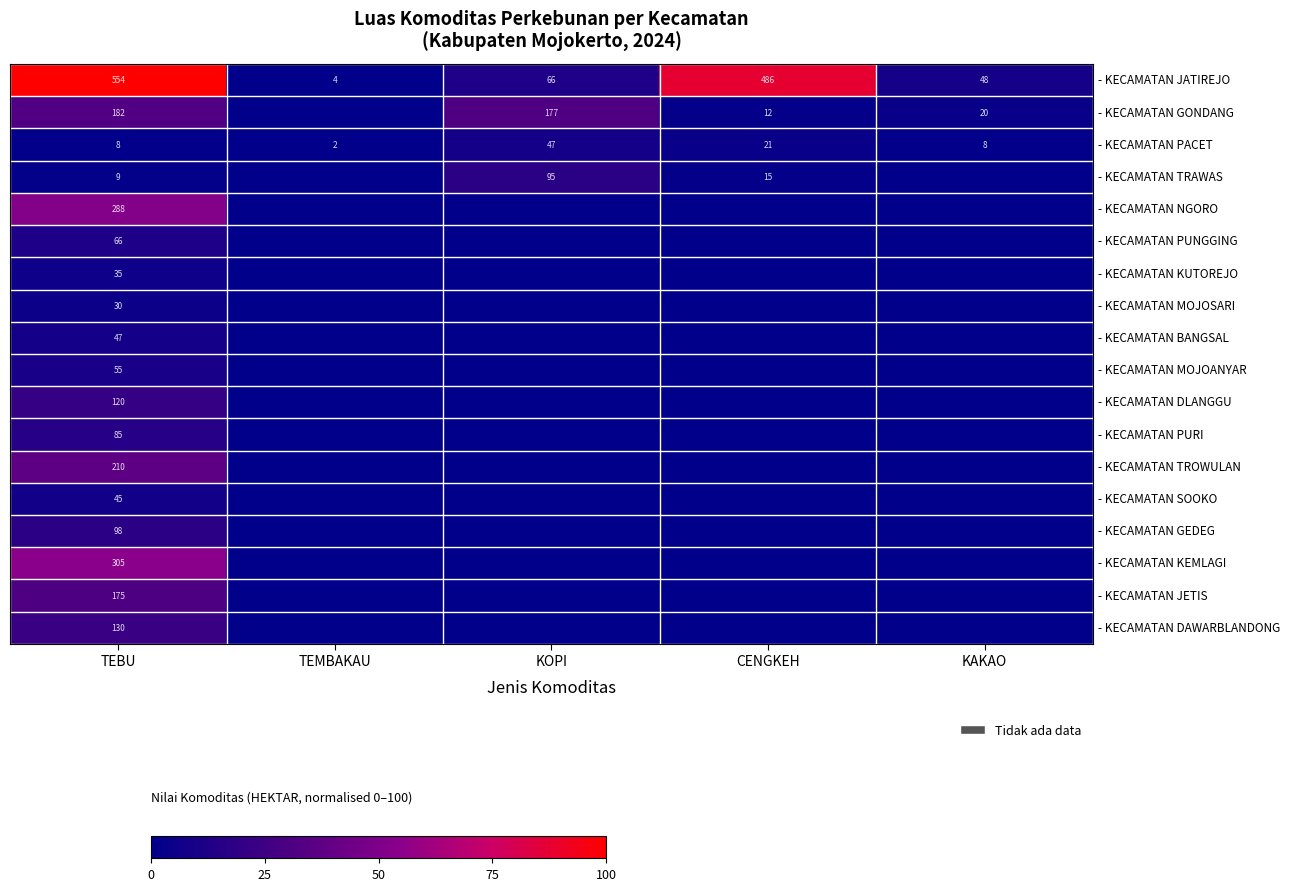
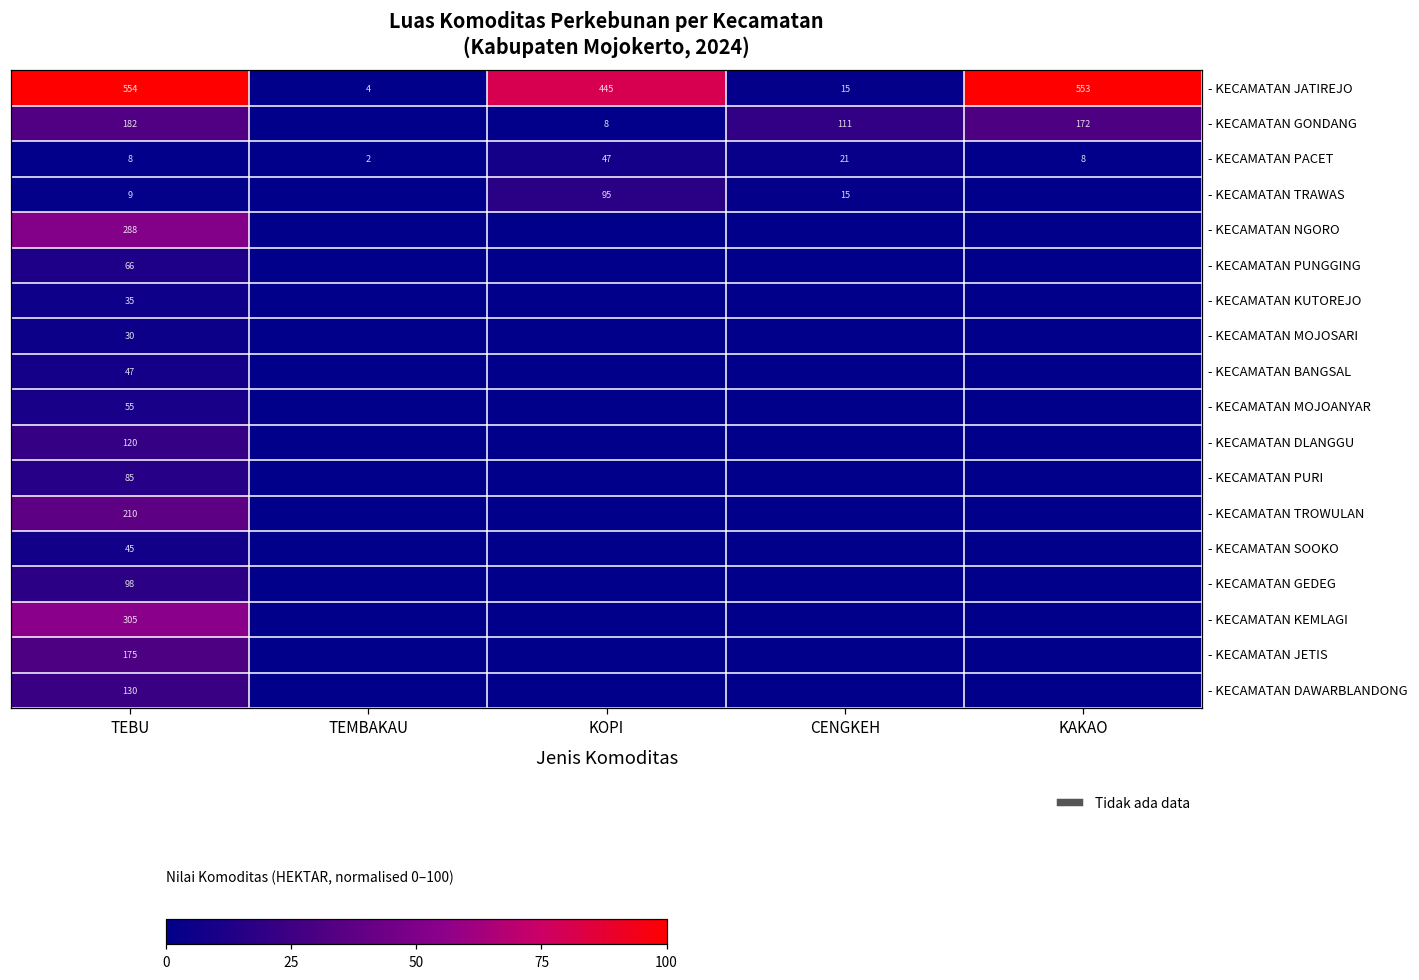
  {
    "- KECAMATAN JATIREJO": {
      "TEBU": 554,
      "TEMBAKAU": 4,
-     "KOPI": 66,
-     "CENGKEH": 486,
-     "KAKAO": 48
+     "KOPI": 445,
+     "CENGKEH": 15,
+     "KAKAO": 553
    },
    "- KECAMATAN GONDANG": {
      "TEBU": 182,
-     "KOPI": 177,
-     "CENGKEH": 12,
-     "KAKAO": 20
+     "KOPI": 8,
+     "CENGKEH": 111,
+     "KAKAO": 172
    },
    "- KECAMATAN PACET": {
      "TEBU": 8,
      "TEMBAKAU": 2,
      "KOPI": 47,
      "CENGKEH": 21,
      "KAKAO": 8
    },
    "- KECAMATAN TRAWAS": {
      "TEBU": 9,
      "KOPI": 95,
      "CENGKEH": 15
    },
    "- KECAMATAN NGORO": {
      "TEBU": 288
    },
    "- KECAMATAN PUNGGING": {
      "TEBU": 66
    },
    "- KECAMATAN KUTOREJO": {
      "TEBU": 35
    },
    "- KECAMATAN MOJOSARI": {
      "TEBU": 30
    },
    "- KECAMATAN BANGSAL": {
      "TEBU": 47
    },
    "- KECAMATAN MOJOANYAR": {
      "TEBU": 55
    },
    "- KECAMATAN DLANGGU": {
      "TEBU": 120
    },
    "- KECAMATAN PURI": {
      "TEBU": 85
    },
    "- KECAMATAN TROWULAN": {
      "TEBU": 210
    },
    "- KECAMATAN SOOKO": {
      "TEBU": 45
    },
    "- KECAMATAN GEDEG": {
      "TEBU": 98
    },
    "- KECAMATAN KEMLAGI": {
      "TEBU": 305
    },
    "- KECAMATAN JETIS": {
      "TEBU": 175
    },
    "- KECAMATAN DAWARBLANDONG": {
      "TEBU": 130
    }
  }
